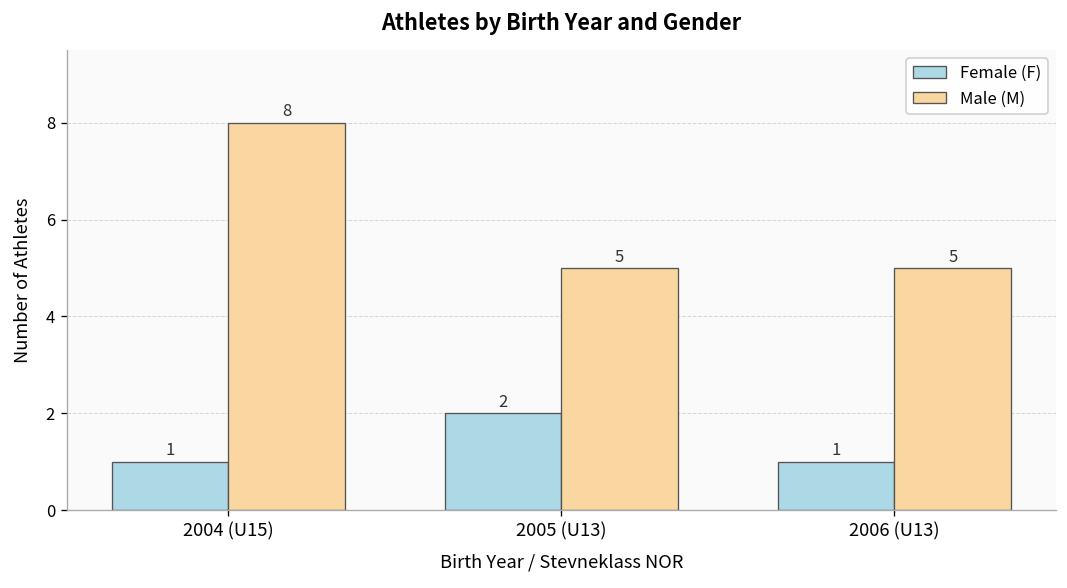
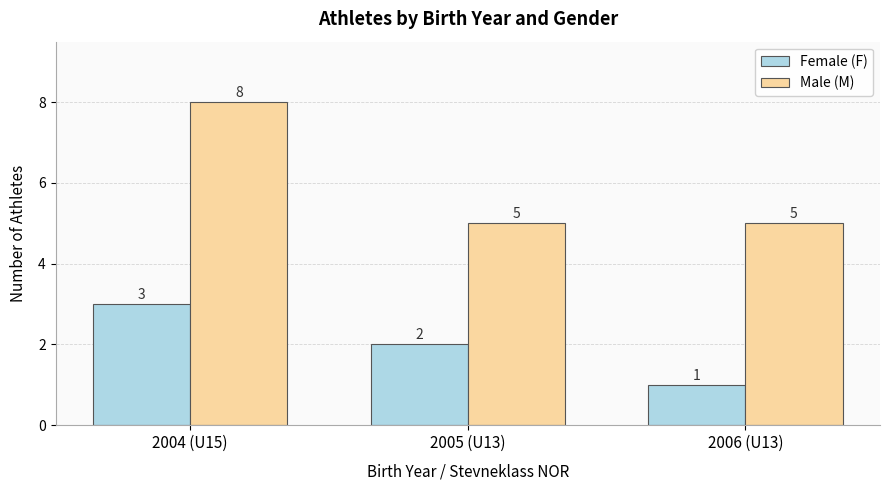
  {
    "Female (F)": {
-     "2004 (U15)": 1,
+     "2004 (U15)": 3,
      "2005 (U13)": 2,
      "2006 (U13)": 1
    },
    "Male (M)": {
      "2004 (U15)": 8,
      "2005 (U13)": 5,
      "2006 (U13)": 5
    }
  }
